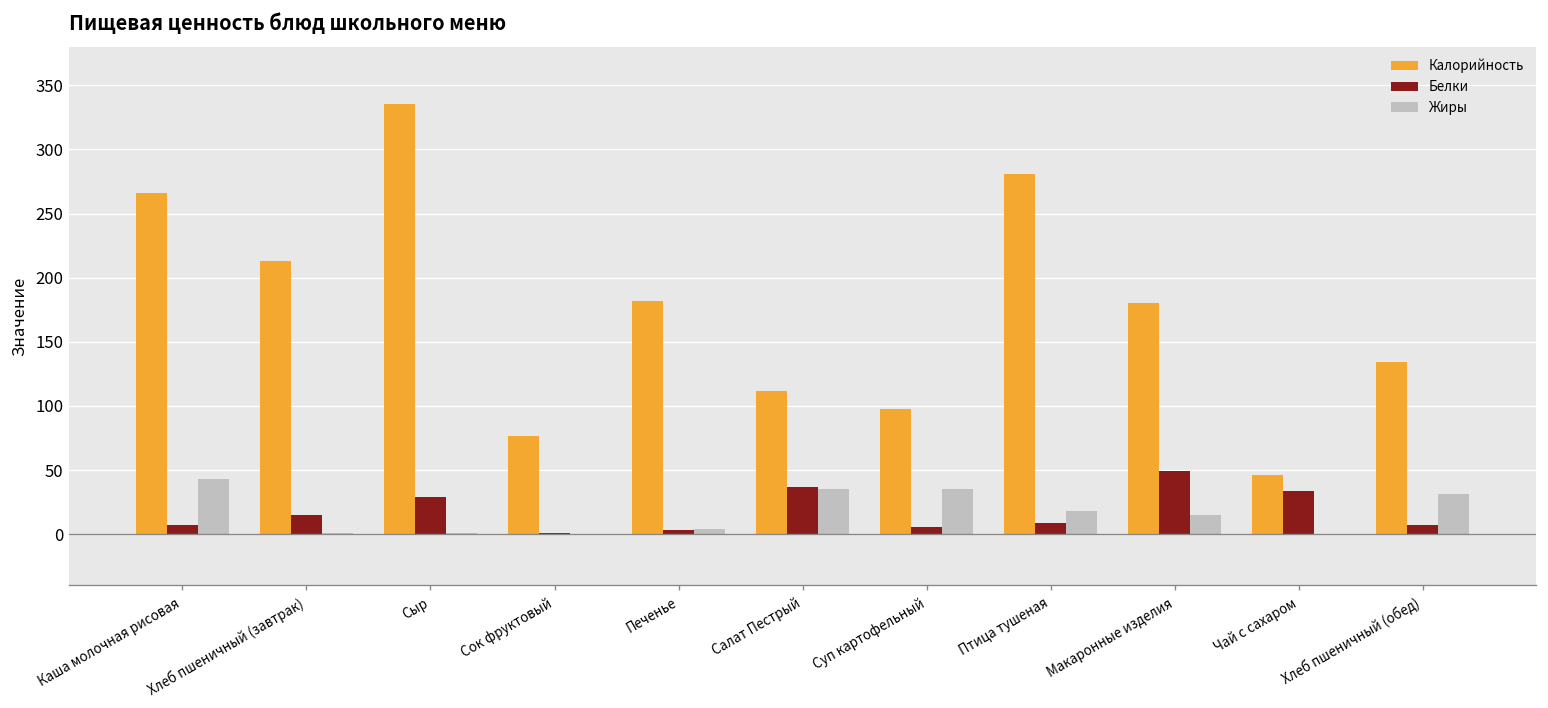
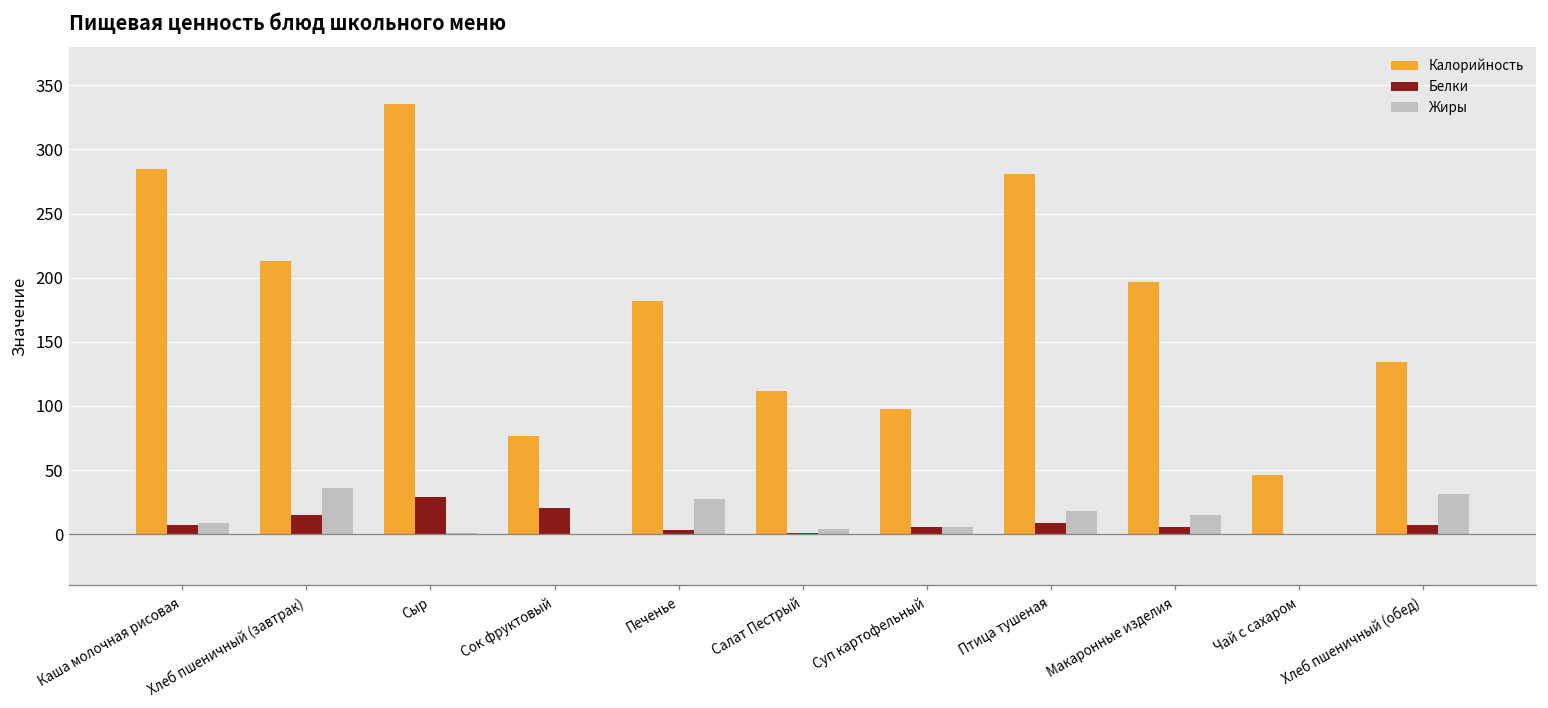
  {
    "Калорийность": {
-     "Каша молочная рисовая": 266,
+     "Каша молочная рисовая": 284,
      "Хлеб пшеничный (завтрак)": 213,
      "Сыр": 335,
      "Сок фруктовый": 77,
      "Печенье": 182,
      "Салат Пестрый": 111,
      "Суп картофельный": 98,
      "Птица тушеная": 281,
-     "Макаронные изделия": 180,
+     "Макаронные изделия": 196,
      "Чай с сахаром": 46,
      "Хлеб пшеничный (обед)": 134
    },
    "Белки": {
      "Каша молочная рисовая": 7,
      "Хлеб пшеничный (завтрак)": 15,
      "Сыр": 29,
-     "Сок фруктовый": 1,
+     "Сок фруктовый": 20,
      "Печенье": 3,
-     "Салат Пестрый": 37,
+     "Салат Пестрый": 1,
      "Суп картофельный": 5,
      "Птица тушеная": 9,
-     "Макаронные изделия": 49,
-     "Чай с сахаром": 34,
+     "Макаронные изделия": 5,
+     "Чай с сахаром": 0,
      "Хлеб пшеничный (обед)": 7
    },
    "Жиры": {
-     "Каша молочная рисовая": 43,
-     "Хлеб пшеничный (завтрак)": 1,
+     "Каша молочная рисовая": 9,
+     "Хлеб пшеничный (завтрак)": 36,
      "Сок фруктовый": 0,
-     "Печенье": 4,
-     "Салат Пестрый": 36,
-     "Суп картофельный": 35,
+     "Печенье": 28,
+     "Салат Пестрый": 4,
+     "Суп картофельный": 5,
      "Птица тушеная": 18,
      "Макаронные изделия": 15,
      "Чай с сахаром": 0,
      "Хлеб пшеничный (обед)": 32
    }
  }
